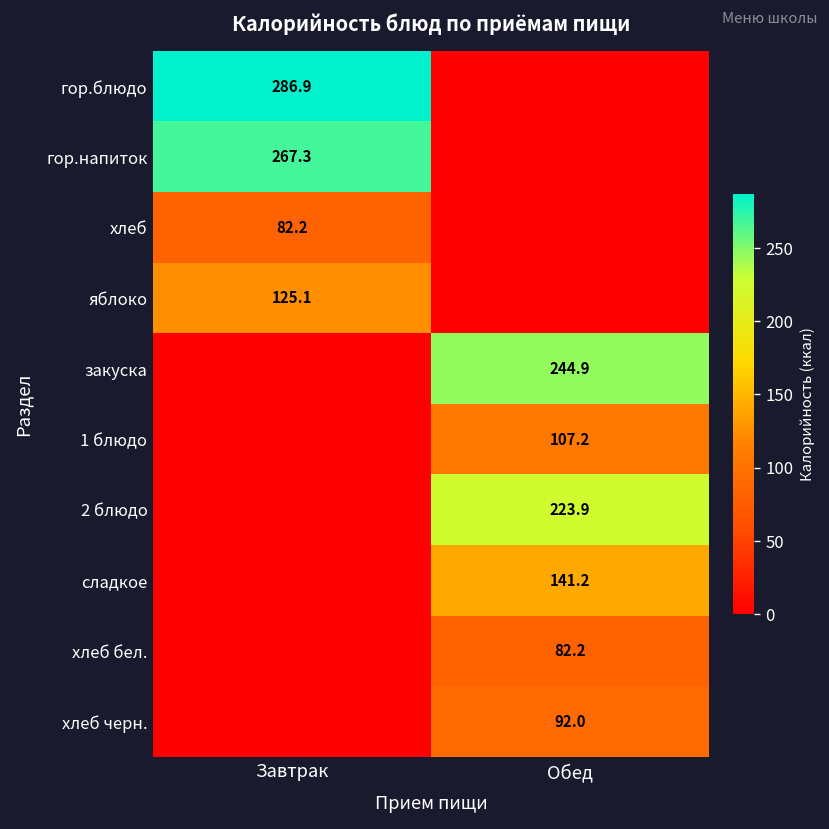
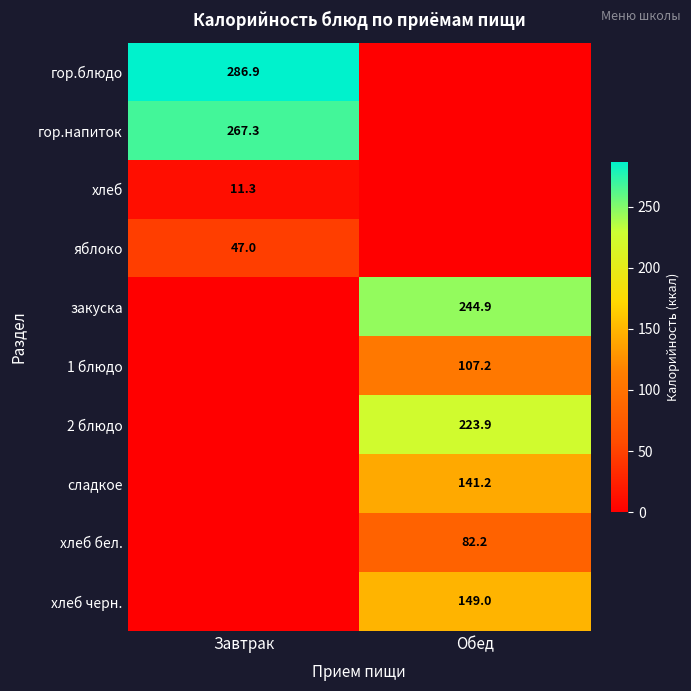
  {
    "гор.блюдо": {
      "Завтрак": 286.9
    },
    "гор.напиток": {
      "Завтрак": 267.3
    },
    "хлеб": {
-     "Завтрак": 82.2
+     "Завтрак": 11.3
    },
    "яблоко": {
-     "Завтрак": 125.1
+     "Завтрак": 47.0
    },
    "закуска": {
      "Обед": 244.9
    },
    "1 блюдо": {
      "Обед": 107.2
    },
    "2 блюдо": {
      "Обед": 223.9
    },
    "сладкое": {
      "Обед": 141.2
    },
    "хлеб бел.": {
      "Обед": 82.2
    },
    "хлеб черн.": {
-     "Обед": 92.0
+     "Обед": 149.0
    }
  }
